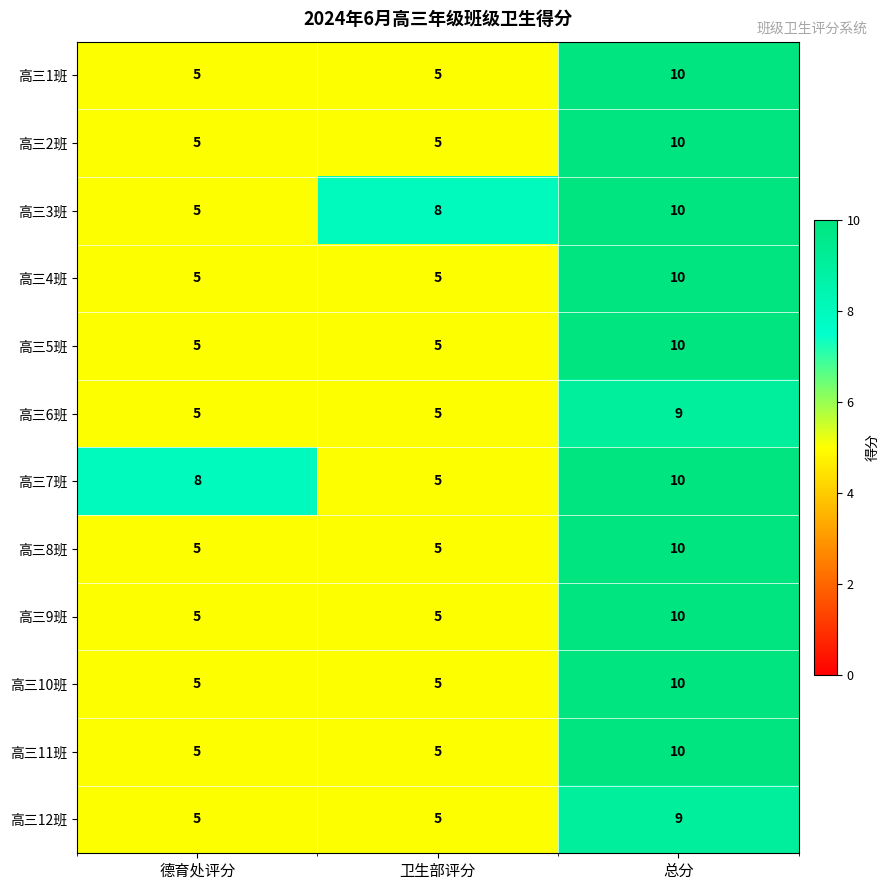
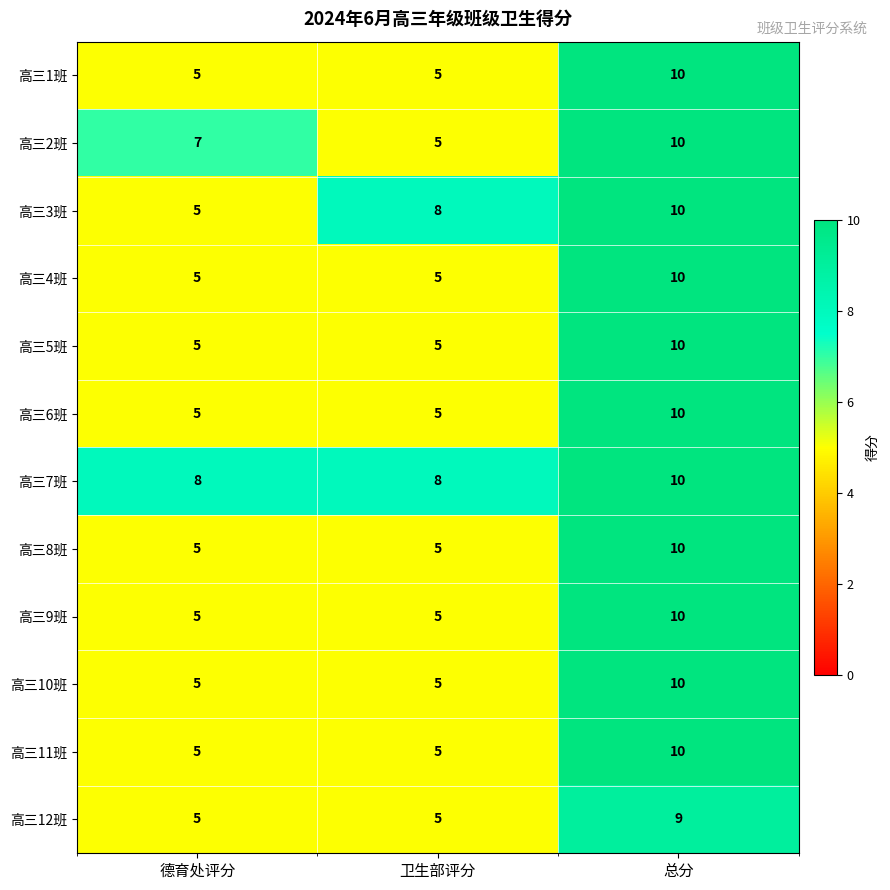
  {
    "高三1班": {
      "德育处评分": 5,
      "卫生部评分": 5,
      "总分": 10
    },
    "高三2班": {
-     "德育处评分": 5,
+     "德育处评分": 7,
      "卫生部评分": 5,
      "总分": 10
    },
    "高三3班": {
      "德育处评分": 5,
      "卫生部评分": 8,
      "总分": 10
    },
    "高三4班": {
      "德育处评分": 5,
      "卫生部评分": 5,
      "总分": 10
    },
    "高三5班": {
      "德育处评分": 5,
      "卫生部评分": 5,
      "总分": 10
    },
    "高三6班": {
      "德育处评分": 5,
      "卫生部评分": 5,
-     "总分": 9
+     "总分": 10
    },
    "高三7班": {
      "德育处评分": 8,
-     "卫生部评分": 5,
+     "卫生部评分": 8,
      "总分": 10
    },
    "高三8班": {
      "德育处评分": 5,
      "卫生部评分": 5,
      "总分": 10
    },
    "高三9班": {
      "德育处评分": 5,
      "卫生部评分": 5,
      "总分": 10
    },
    "高三10班": {
      "德育处评分": 5,
      "卫生部评分": 5,
      "总分": 10
    },
    "高三11班": {
      "德育处评分": 5,
      "卫生部评分": 5,
      "总分": 10
    },
    "高三12班": {
      "德育处评分": 5,
      "卫生部评分": 5,
      "总分": 9
    }
  }
